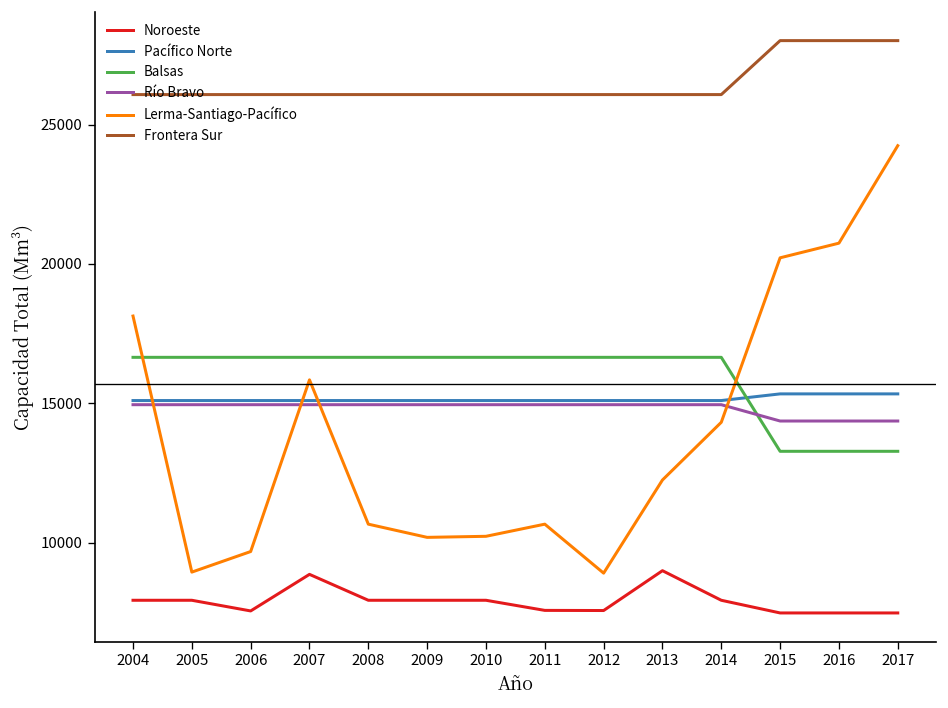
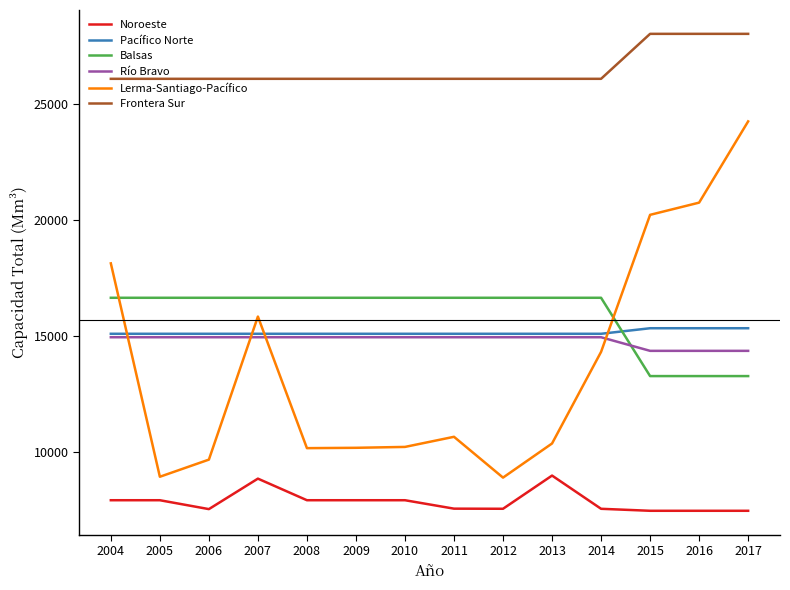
  {
    "Noroeste": {
      "2004": 7900,
      "2005": 7900,
      "2006": 7500,
      "2007": 8900,
      "2008": 7900,
      "2009": 7900,
      "2010": 7900,
      "2011": 7600,
      "2012": 7600,
      "2013": 9000,
-     "2014": 7900,
+     "2014": 7600,
      "2015": 7500,
      "2016": 7500,
      "2017": 7500
    },
    "Pacífico Norte": {
      "2004": 15100,
      "2005": 15100,
      "2006": 15100,
      "2007": 15100,
      "2008": 15100,
      "2009": 15100,
      "2010": 15100,
      "2011": 15100,
      "2012": 15100,
      "2013": 15100,
      "2014": 15100,
      "2015": 15300,
      "2016": 15300,
      "2017": 15300
    },
    "Balsas": {
      "2004": 16700,
      "2005": 16700,
      "2006": 16700,
      "2007": 16700,
      "2008": 16700,
      "2009": 16700,
      "2010": 16700,
      "2011": 16700,
      "2012": 16700,
      "2013": 16700,
      "2014": 16700,
      "2015": 13300,
      "2016": 13300,
      "2017": 13300
    },
    "Río Bravo": {
      "2004": 15000,
      "2005": 15000,
      "2006": 15000,
      "2007": 15000,
      "2008": 15000,
      "2009": 15000,
      "2010": 15000,
      "2011": 15000,
      "2012": 15000,
      "2013": 15000,
      "2014": 15000,
      "2015": 14400,
      "2016": 14400,
      "2017": 14400
    },
    "Lerma-Santiago-Pacífico": {
      "2004": 18100,
      "2005": 8900,
      "2006": 9700,
      "2007": 15800,
-     "2008": 10700,
+     "2008": 10200,
      "2009": 10200,
      "2010": 10200,
      "2011": 10700,
      "2012": 8900,
-     "2013": 12200,
+     "2013": 10400,
      "2014": 14300,
      "2015": 20200,
      "2016": 20700,
      "2017": 24200
    },
    "Frontera Sur": {
      "2004": 26100,
      "2005": 26100,
      "2006": 26100,
      "2007": 26100,
      "2008": 26100,
      "2009": 26100,
      "2010": 26100,
      "2011": 26100,
      "2012": 26100,
      "2013": 26100,
      "2014": 26100,
      "2015": 28000,
      "2016": 28000,
      "2017": 28000
    }
  }
